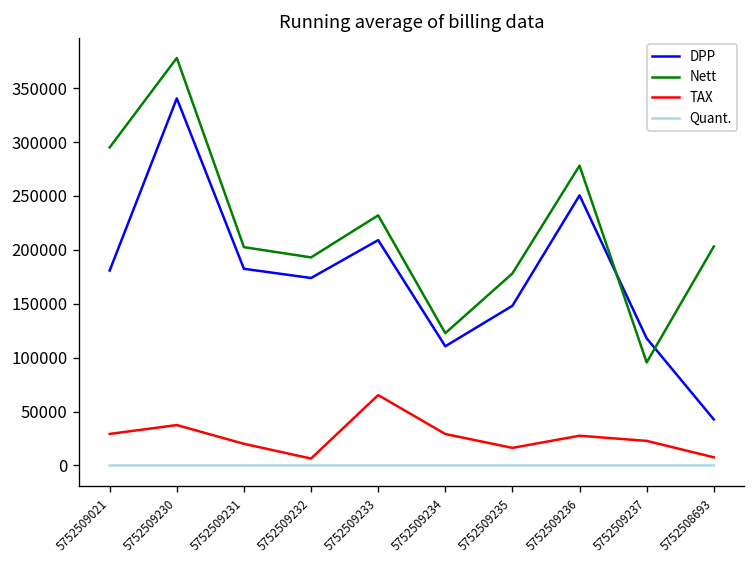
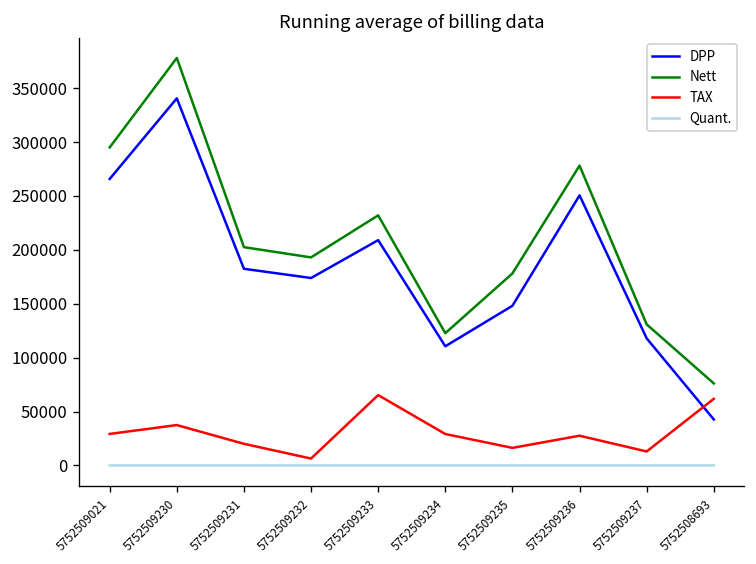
  {
    "DPP": {
-     "5752509021": 180000,
+     "5752509021": 270000,
      "5752509230": 340000,
      "5752509231": 180000,
      "5752509232": 170000,
      "5752509233": 210000,
      "5752509234": 110000,
      "5752509235": 150000,
      "5752509236": 250000,
      "5752509237": 120000,
      "5752508693": 40000
    },
    "Nett": {
      "5752509021": 290000,
      "5752509230": 380000,
      "5752509231": 200000,
      "5752509232": 190000,
      "5752509233": 230000,
      "5752509234": 120000,
      "5752509235": 180000,
      "5752509236": 280000,
-     "5752509237": 100000,
-     "5752508693": 200000
+     "5752509237": 130000,
+     "5752508693": 80000
    },
    "TAX": {
      "5752509021": 30000,
      "5752509230": 40000,
      "5752509231": 20000,
      "5752509232": 10000,
      "5752509233": 70000,
      "5752509234": 30000,
      "5752509235": 20000,
      "5752509236": 30000,
-     "5752509237": 20000,
-     "5752508693": 10000
+     "5752509237": 10000,
+     "5752508693": 60000
    },
    "Quant.": {
      "5752509021": 0,
      "5752509230": 0,
      "5752509231": 0,
      "5752509232": 0,
      "5752509233": 0,
      "5752509234": 0,
      "5752509235": 0,
      "5752509236": 0,
      "5752509237": 0,
      "5752508693": 0
    }
  }
